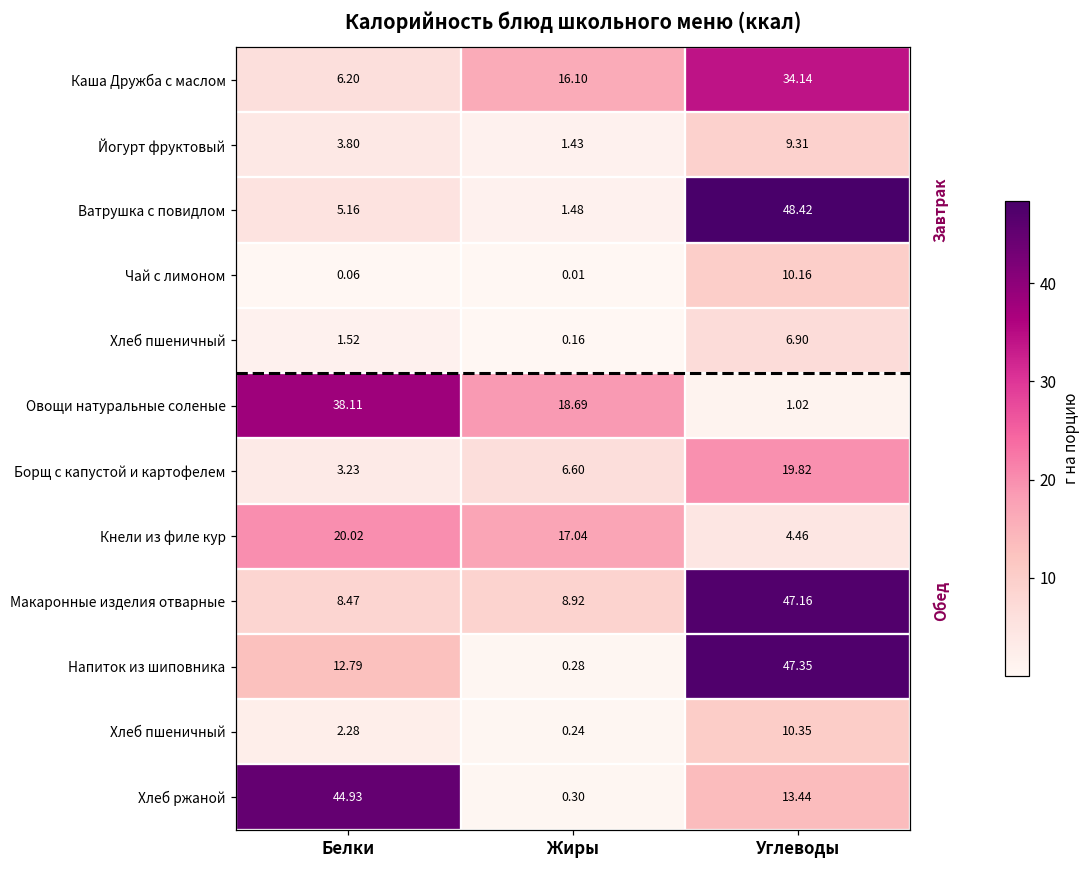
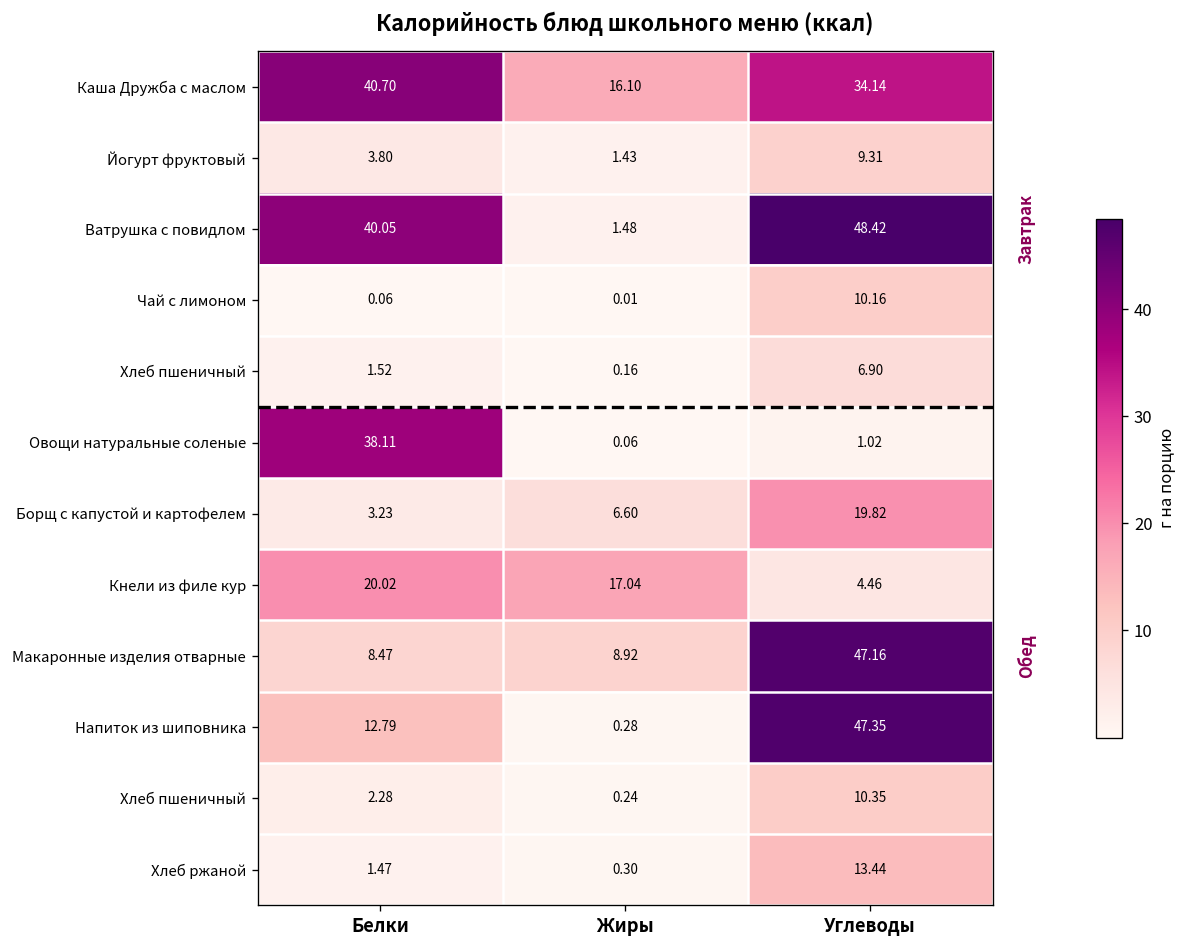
  {
    "Каша Дружба с маслом": {
-     "Белки": 6.20,
+     "Белки": 40.70,
      "Жиры": 16.10,
      "Углеводы": 34.14
    },
    "Йогурт фруктовый": {
      "Белки": 3.80,
      "Жиры": 1.43,
      "Углеводы": 9.31
    },
    "Ватрушка с повидлом": {
-     "Белки": 5.16,
+     "Белки": 40.05,
      "Жиры": 1.48,
      "Углеводы": 48.42
    },
    "Чай с лимоном": {
      "Белки": 0.06,
      "Жиры": 0.01,
      "Углеводы": 10.16
    },
    "Овощи натуральные соленые": {
      "Белки": 38.11,
-     "Жиры": 18.69,
+     "Жиры": 0.06,
      "Углеводы": 1.02
    },
    "Борщ с капустой и картофелем": {
      "Белки": 3.23,
      "Жиры": 6.60,
      "Углеводы": 19.82
    },
    "Кнели из филе кур": {
      "Белки": 20.02,
      "Жиры": 17.04,
      "Углеводы": 4.46
    },
    "Макаронные изделия отварные": {
      "Белки": 8.47,
      "Жиры": 8.92,
      "Углеводы": 47.16
    },
    "Напиток из шиповника": {
      "Белки": 12.79,
      "Жиры": 0.28,
      "Углеводы": 47.35
    },
    "Хлеб ржаной": {
-     "Белки": 44.93,
+     "Белки": 1.47,
      "Жиры": 0.30,
      "Углеводы": 13.44
    }
  }
